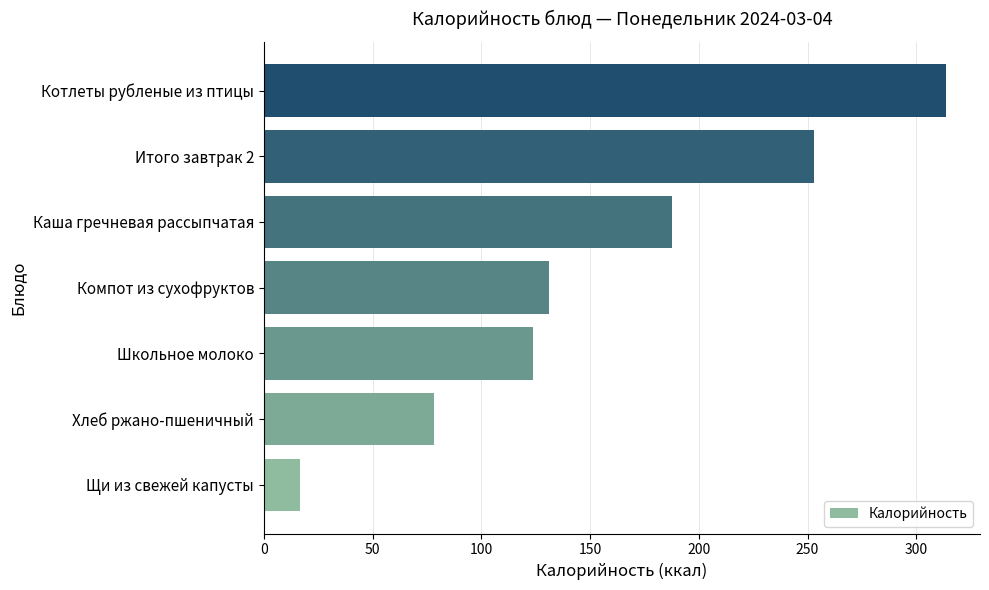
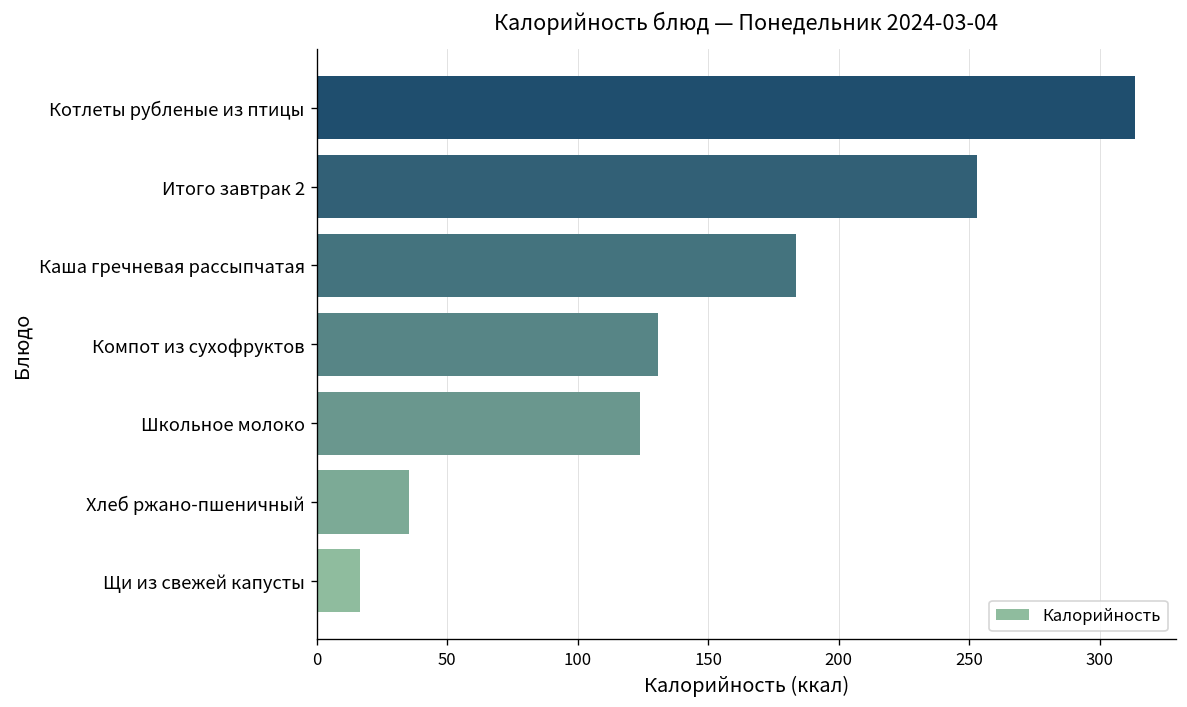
  {
    "Котлеты рубленые из птицы": 314,
    "Итого завтрак 2": 253,
-   "Каша гречневая рассыпчатая": 188,
+   "Каша гречневая рассыпчатая": 184,
    "Компот из сухофруктов": 131,
    "Школьное молоко": 124,
-   "Хлеб ржано-пшеничный": 78,
+   "Хлеб ржано-пшеничный": 36,
    "Щи из свежей капусты": 17
  }
